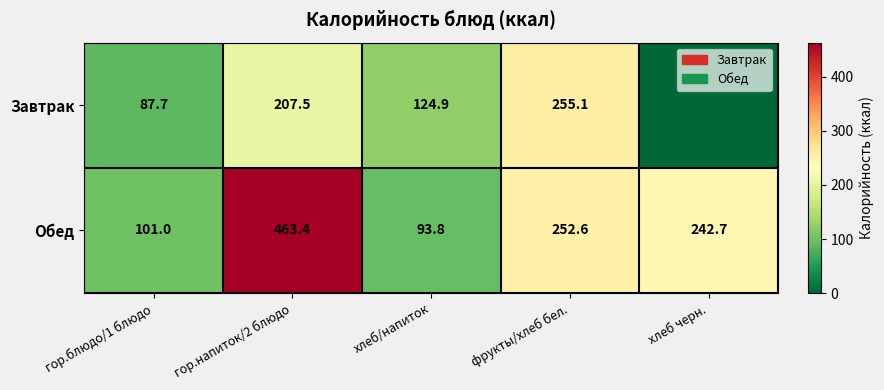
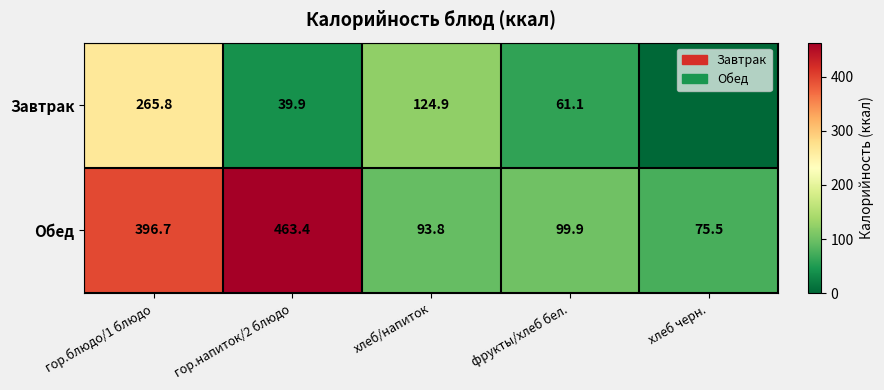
  {
    "Завтрак": {
-     "гор.блюдо/1 блюдо": 87.7,
-     "гор.напиток/2 блюдо": 207.5,
+     "гор.блюдо/1 блюдо": 265.8,
+     "гор.напиток/2 блюдо": 39.9,
      "хлеб/напиток": 124.9,
-     "фрукты/хлеб бел.": 255.1
+     "фрукты/хлеб бел.": 61.1
    },
    "Обед": {
-     "гор.блюдо/1 блюдо": 101.0,
+     "гор.блюдо/1 блюдо": 396.7,
      "гор.напиток/2 блюдо": 463.4,
      "хлеб/напиток": 93.8,
-     "фрукты/хлеб бел.": 252.6,
-     "хлеб черн.": 242.7
+     "фрукты/хлеб бел.": 99.9,
+     "хлеб черн.": 75.5
    }
  }
